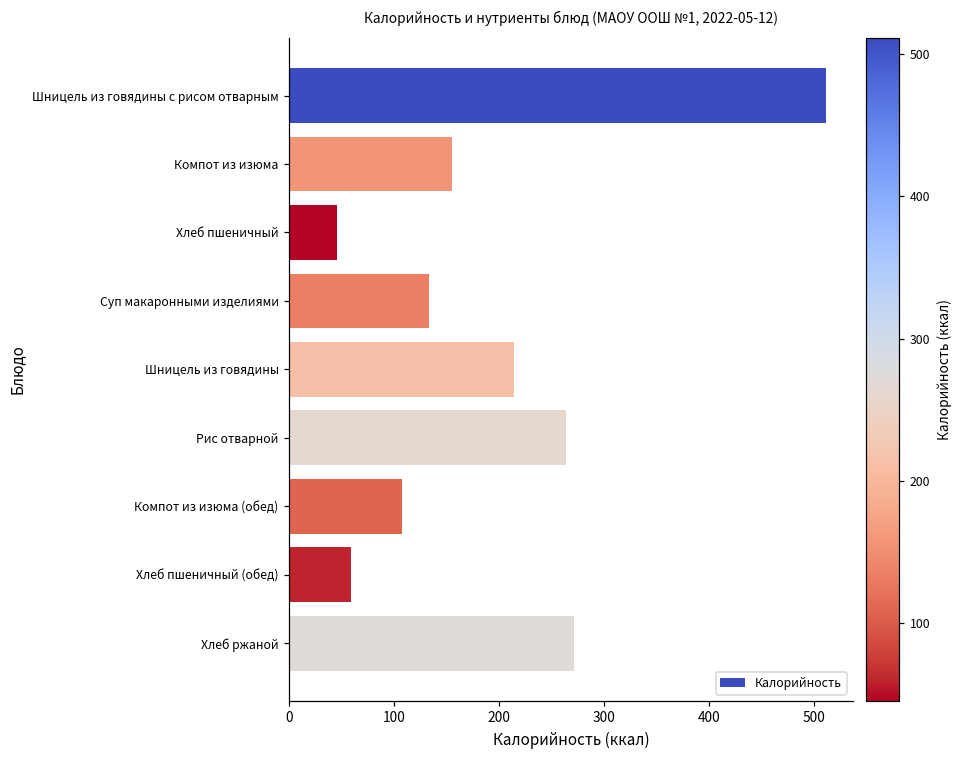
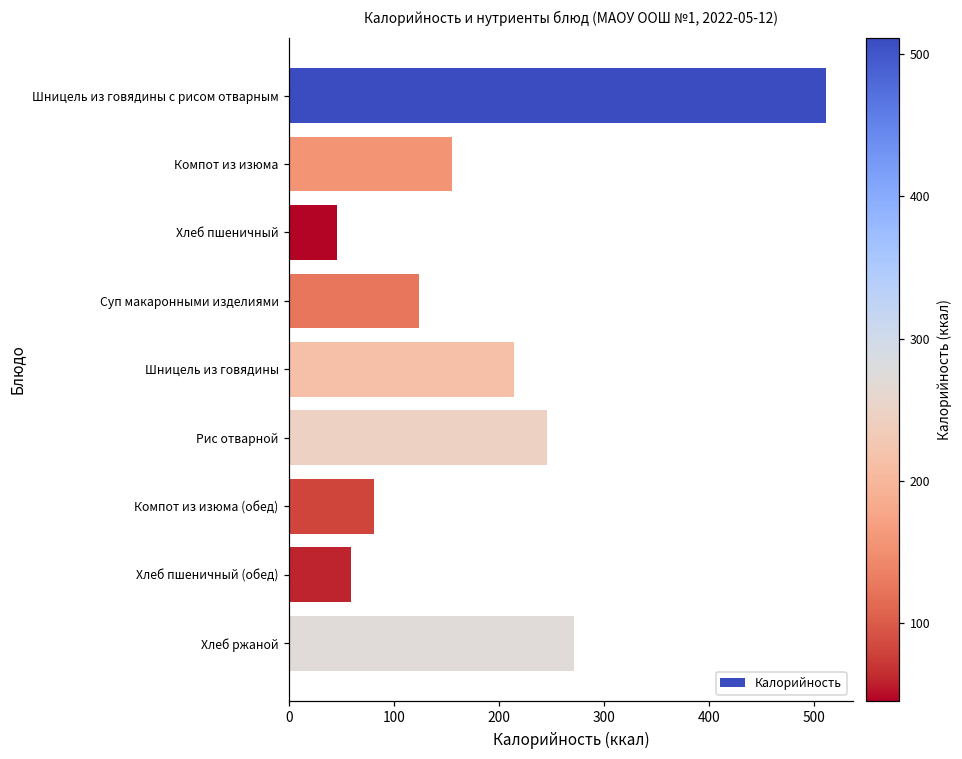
  {
    "Шницель из говядины с рисом отварным": 510,
    "Компот из изюма": 150,
    "Хлеб пшеничный": 50,
-   "Суп макаронными изделиями": 130,
+   "Суп макаронными изделиями": 120,
    "Шницель из говядины": 210,
-   "Рис отварной": 260,
-   "Компот из изюма (обед)": 110,
+   "Рис отварной": 250,
+   "Компот из изюма (обед)": 80,
    "Хлеб пшеничный (обед)": 60,
    "Хлеб ржаной": 270
  }
